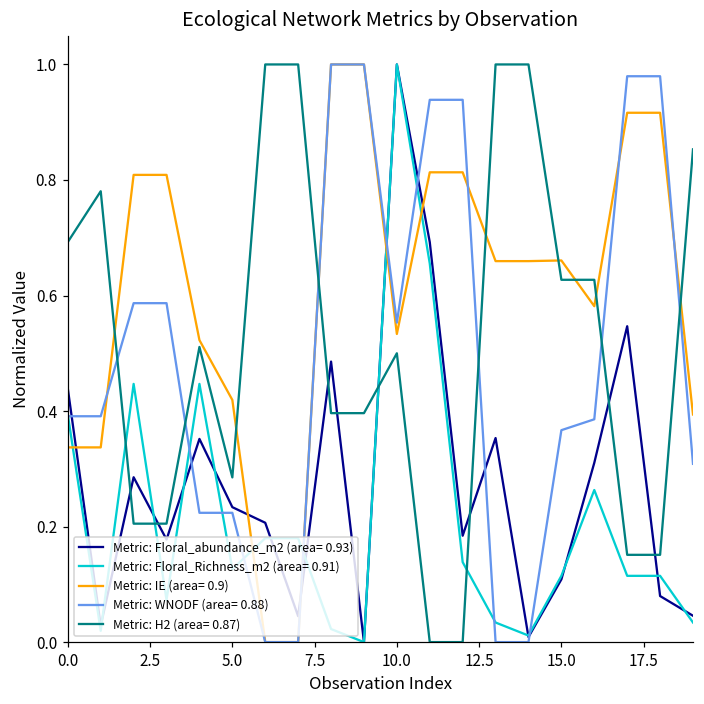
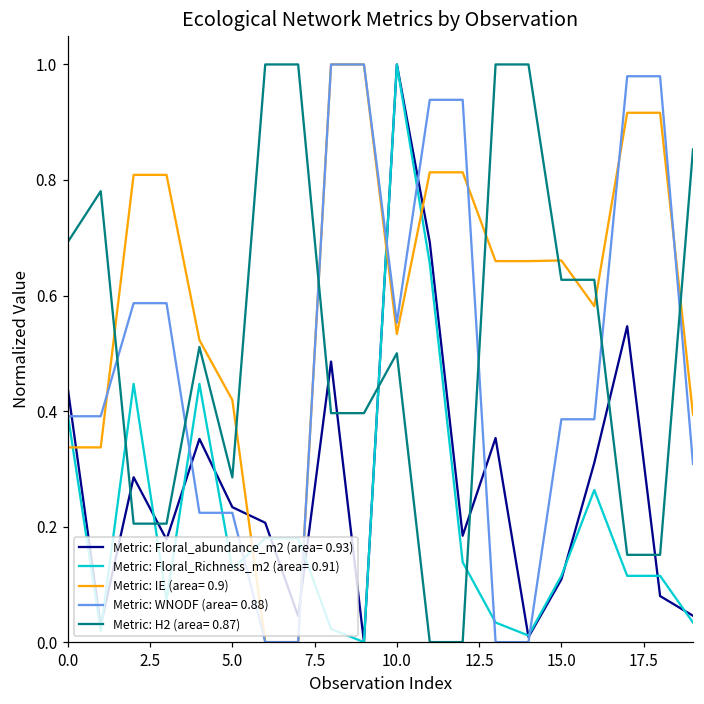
  {
    "Metric: Floral_abundance_m2 (area= 0.93)": {
      "0.0": 0.44,
      "5.0": 0.23,
      "15.0": 0.11
    },
    "Metric: Floral_Richness_m2 (area= 0.91)": {
      "15.0": 0.11
    },
    "Metric: IE (area= 0.9)": {
      "0.0": 0.34,
      "5.0": 0.42,
      "10.0": 0.53,
      "15.0": 0.66
    },
    "Metric: WNODF (area= 0.88)": {
      "5.0": 0.22,
      "10.0": 0.55,
-     "15.0": 0.37
+     "15.0": 0.39
    },
    "Metric: H2 (area= 0.87)": {
      "0.0": 0.69,
      "5.0": 0.29,
      "10.0": 0.50,
      "15.0": 0.63
    }
  }
